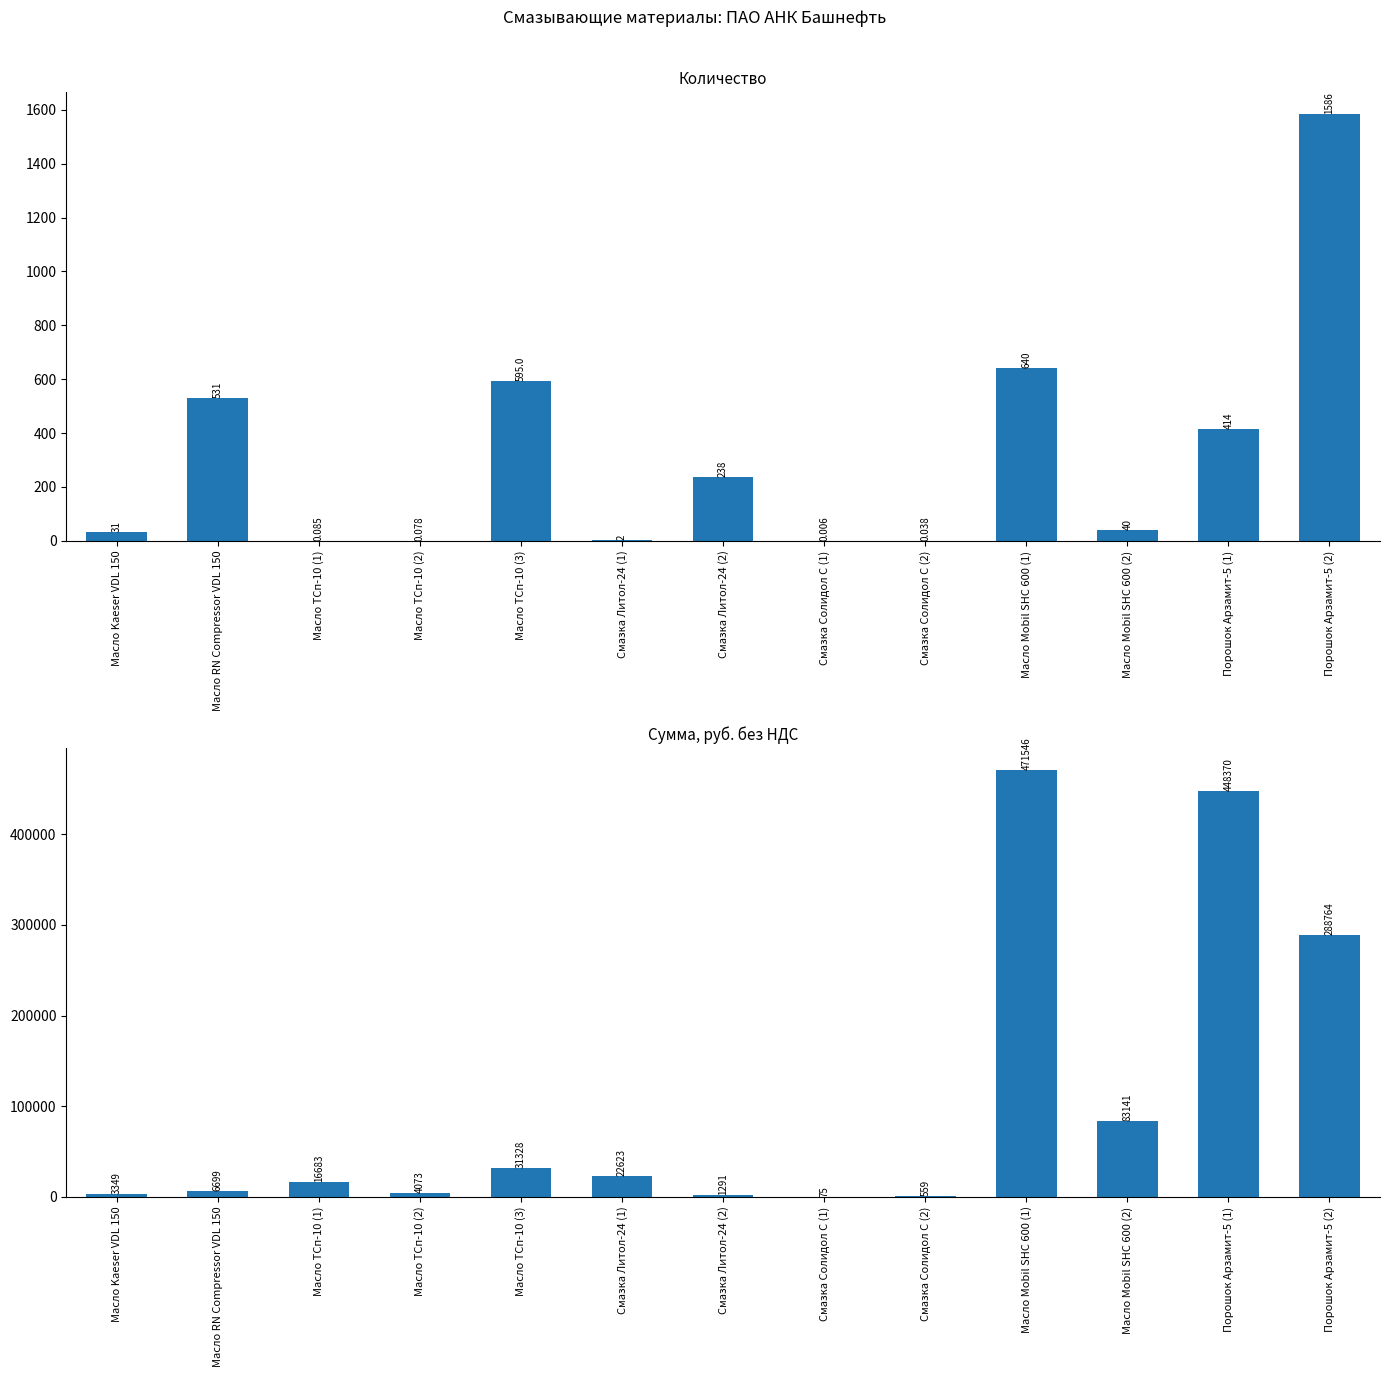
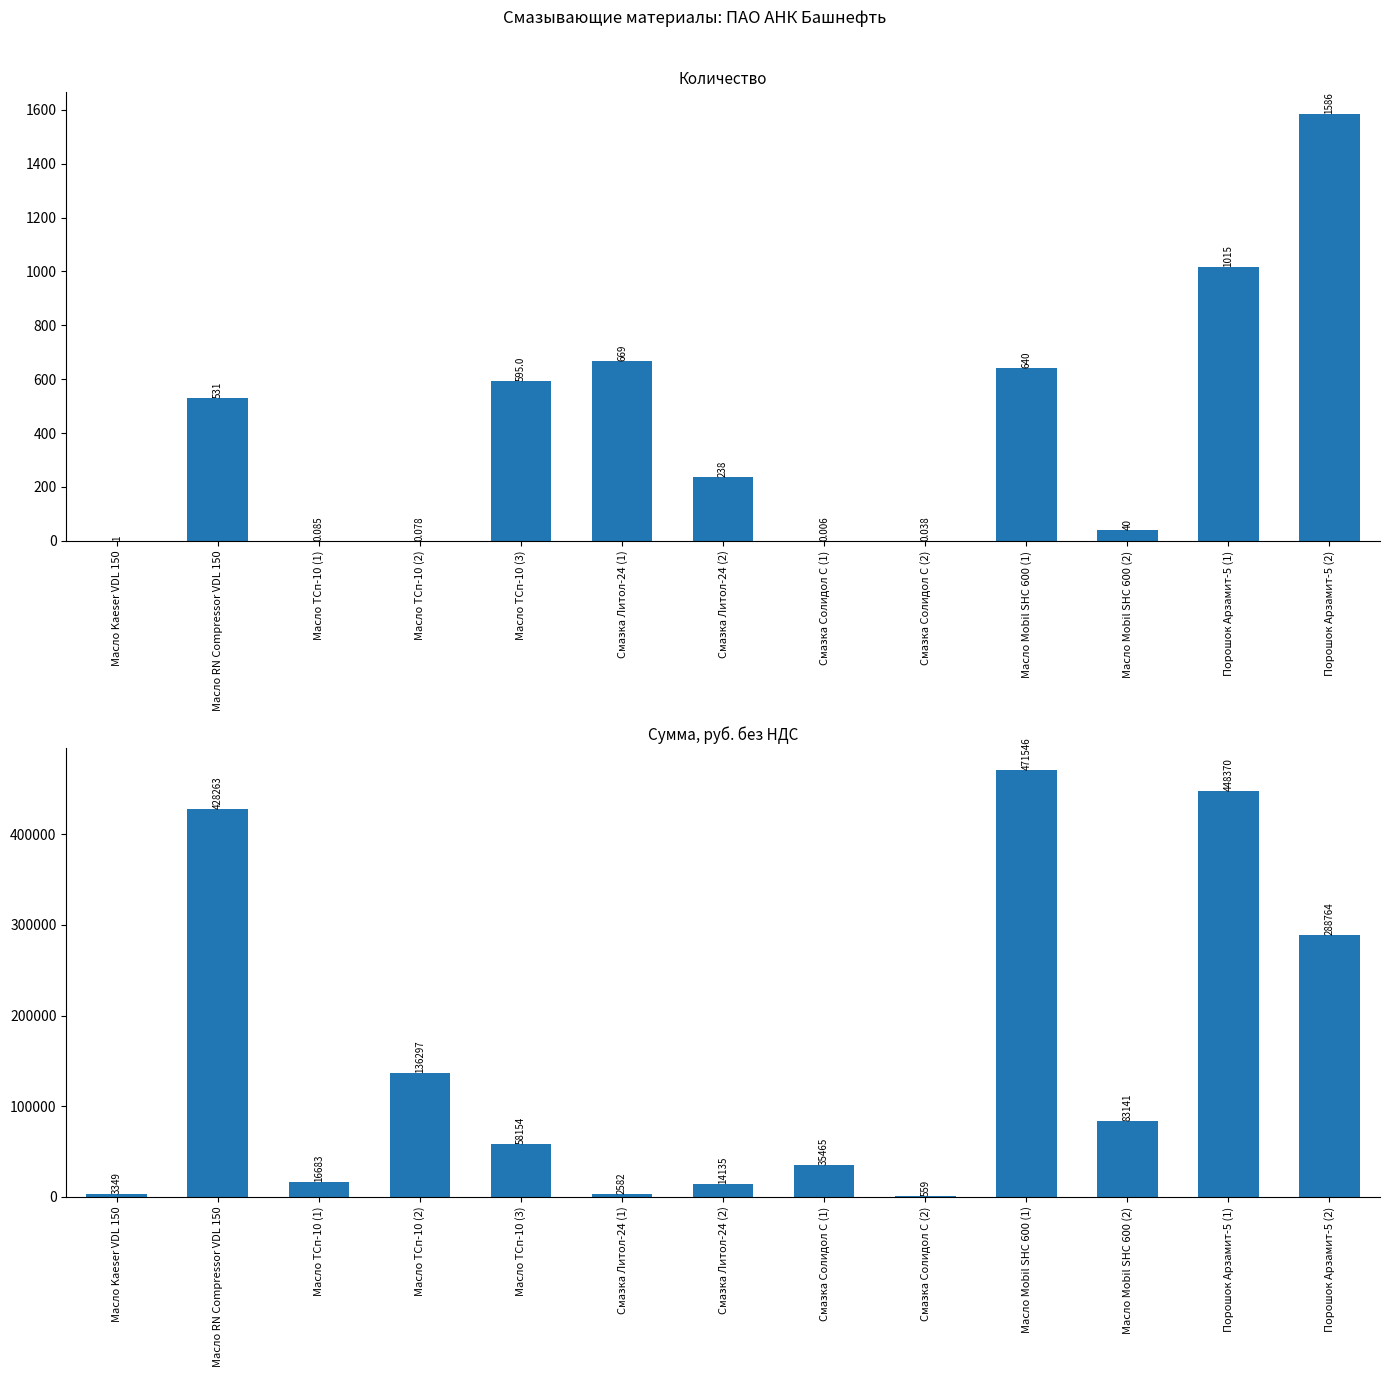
  {
    "Количество": {
-     "Масло Kaeser VDL 150": 31,
+     "Масло Kaeser VDL 150": 1,
      "Масло RN Compressor VDL 150": 531,
      "Масло ТСп-10 (1)": 0.085,
      "Масло ТСп-10 (2)": 0.078,
      "Масло ТСп-10 (3)": 595.0,
-     "Смазка Литол-24 (1)": 2,
+     "Смазка Литол-24 (1)": 669,
      "Смазка Литол-24 (2)": 238,
      "Смазка Солидол С (1)": 0.006,
      "Смазка Солидол С (2)": 0.038,
      "Масло Mobil SHC 600 (1)": 640,
      "Масло Mobil SHC 600 (2)": 40,
-     "Порошок Арзамит-5 (1)": 414,
+     "Порошок Арзамит-5 (1)": 1015,
      "Порошок Арзамит-5 (2)": 1586
    },
    "Сумма, руб. без НДС": {
      "Масло Kaeser VDL 150": 3349,
-     "Масло RN Compressor VDL 150": 6699,
+     "Масло RN Compressor VDL 150": 428263,
      "Масло ТСп-10 (1)": 16683,
-     "Масло ТСп-10 (2)": 4073,
-     "Масло ТСп-10 (3)": 31328,
-     "Смазка Литол-24 (1)": 22623,
-     "Смазка Литол-24 (2)": 1291,
-     "Смазка Солидол С (1)": 75,
+     "Масло ТСп-10 (2)": 136297,
+     "Масло ТСп-10 (3)": 58154,
+     "Смазка Литол-24 (1)": 2582,
+     "Смазка Литол-24 (2)": 14135,
+     "Смазка Солидол С (1)": 35465,
      "Смазка Солидол С (2)": 559,
      "Масло Mobil SHC 600 (1)": 471546,
      "Масло Mobil SHC 600 (2)": 83141,
      "Порошок Арзамит-5 (1)": 448370,
      "Порошок Арзамит-5 (2)": 288764
    }
  }
